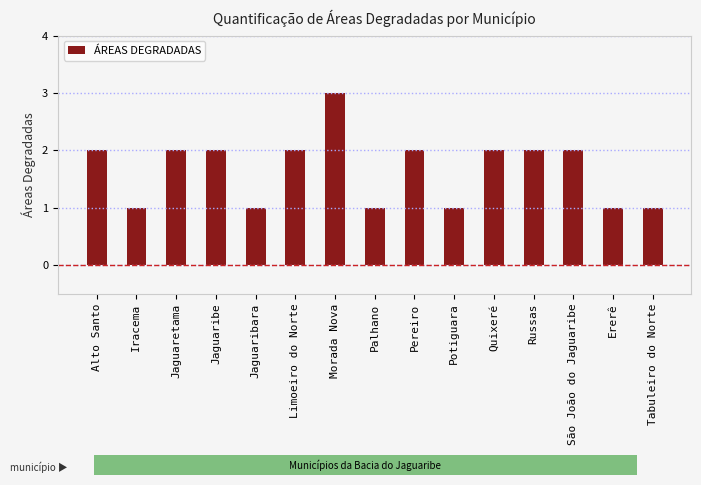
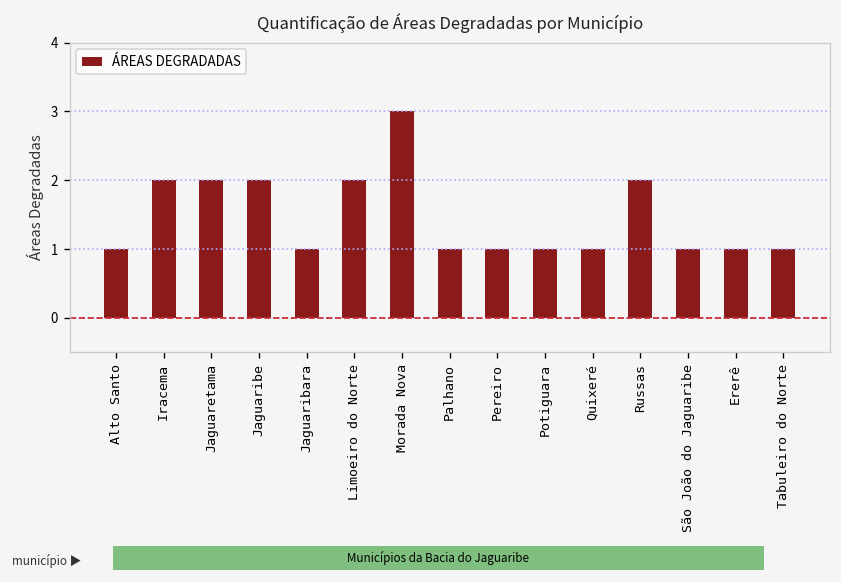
  {
-   "Alto Santo": 2,
-   "Iracema": 1,
+   "Alto Santo": 1,
+   "Iracema": 2,
    "Jaguaretama": 2,
    "Jaguaribe": 2,
    "Jaguaribara": 1,
    "Limoeiro do Norte": 2,
    "Morada Nova": 3,
    "Palhano": 1,
-   "Pereiro": 2,
+   "Pereiro": 1,
    "Potiguara": 1,
-   "Quixeré": 2,
+   "Quixeré": 1,
    "Russas": 2,
-   "São João do Jaguaribe": 2,
+   "São João do Jaguaribe": 1,
    "Ererê": 1,
    "Tabuleiro do Norte": 1
  }
